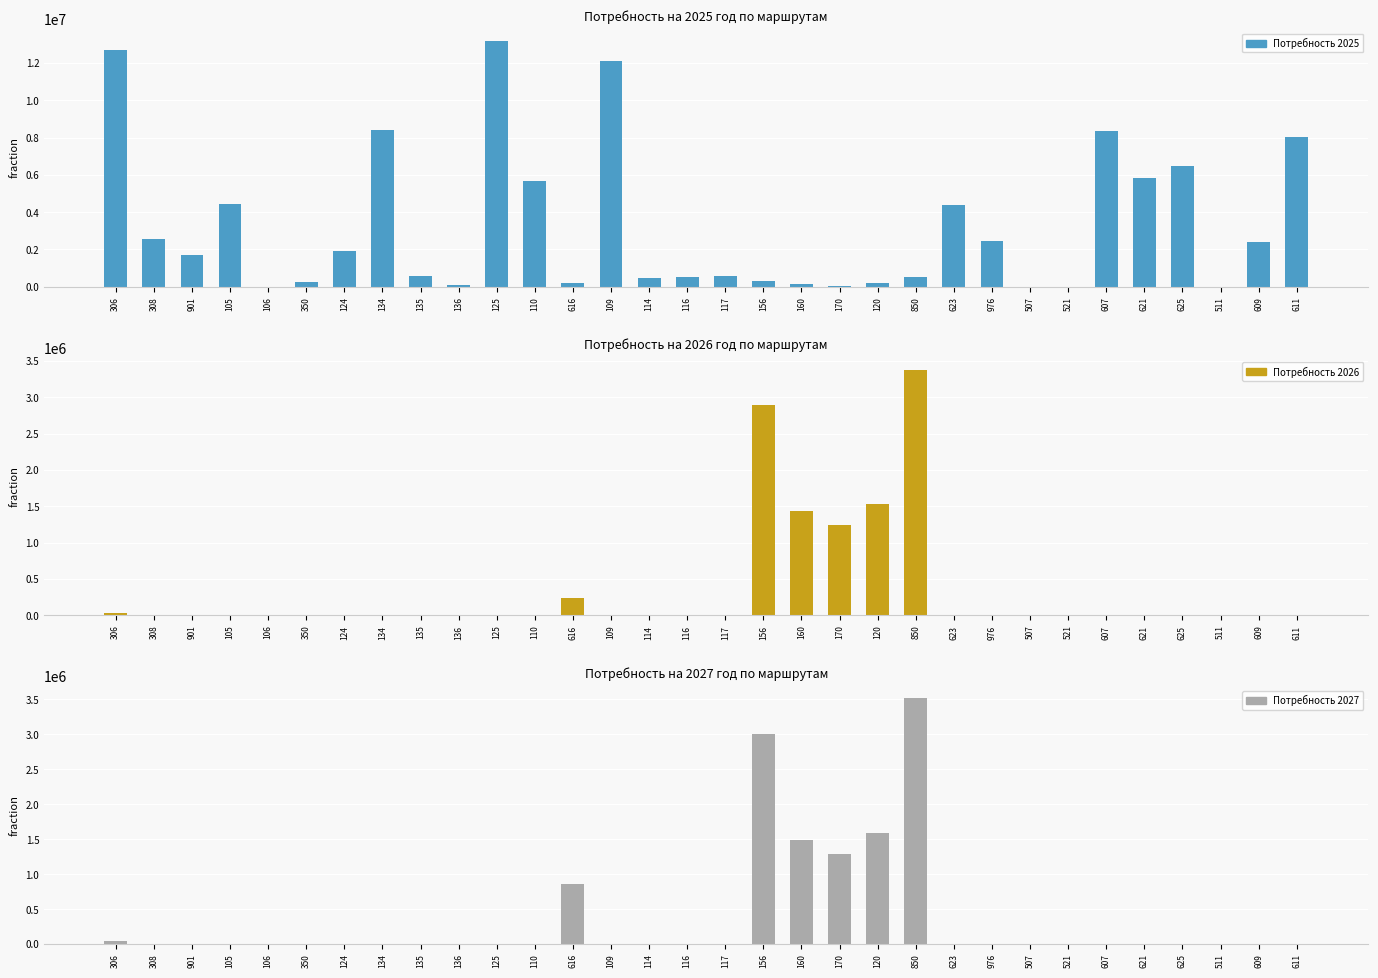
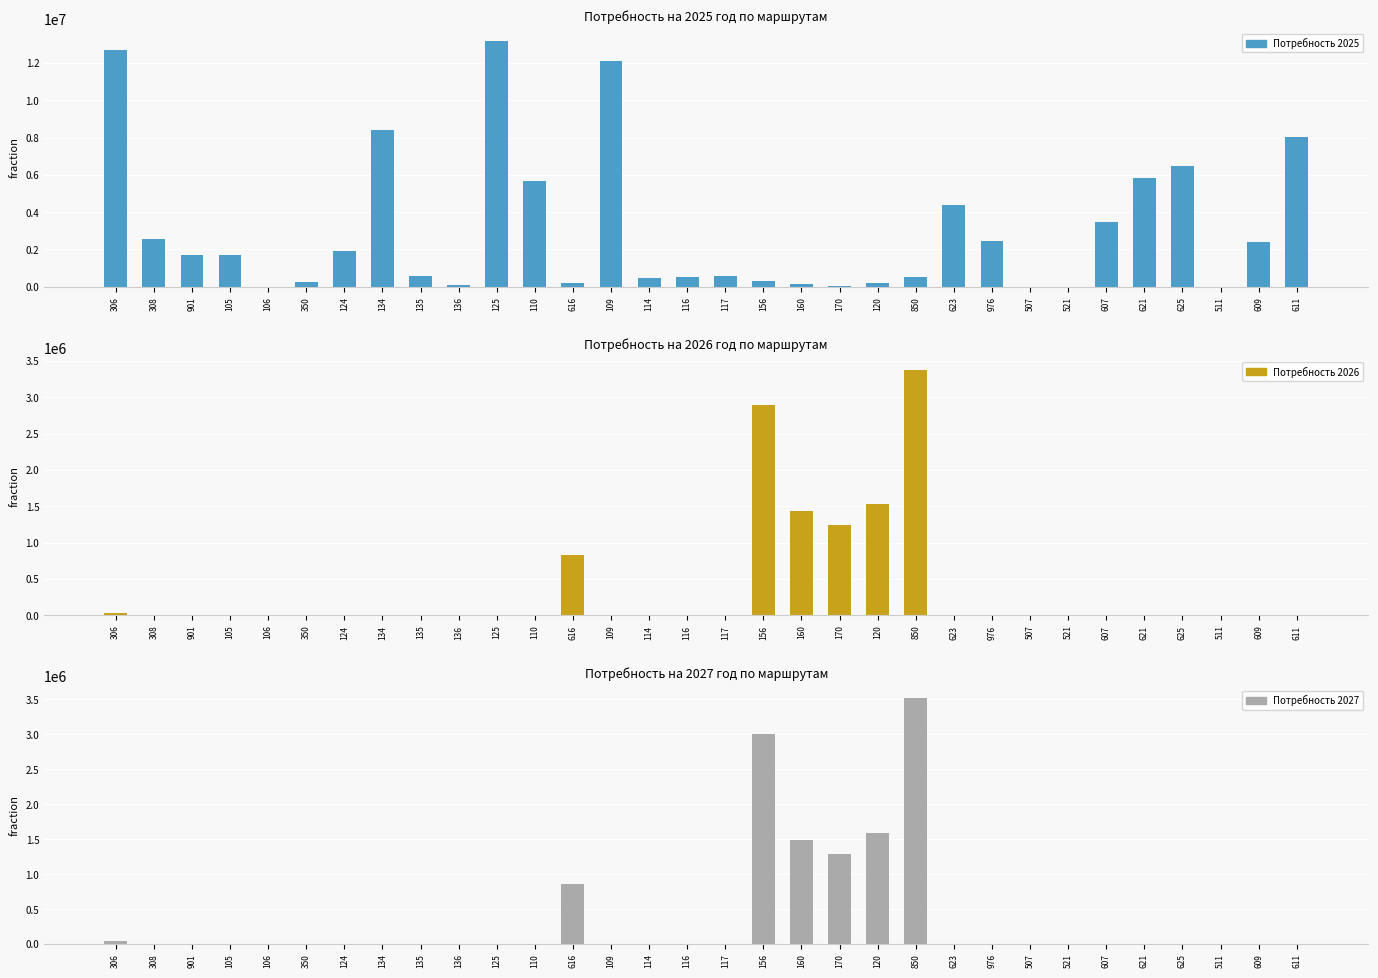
  {
    "Потребность на 2025 год по маршрутам": {
      "306": 12700000,
      "308": 2500000,
      "901": 1700000,
-     "105": 4500000,
+     "105": 1700000,
      "106": 0,
      "350": 300000,
      "124": 1900000,
      "134": 8400000,
      "135": 600000,
      "125": 13200000,
      "110": 5600000,
      "616": 200000,
      "109": 12100000,
      "114": 400000,
      "116": 500000,
      "117": 600000,
      "156": 300000,
      "120": 200000,
      "850": 500000,
      "623": 4400000,
      "976": 2500000,
      "507": 0,
      "521": 0,
-     "607": 8400000,
+     "607": 3500000,
      "621": 5800000,
      "625": 6500000,
      "511": 0,
      "609": 2400000,
      "611": 8100000
    },
    "Потребность на 2026 год по маршрутам": {
      "306": 0,
      "308": 0,
      "901": 0,
      "350": 0,
-     "616": 200000,
+     "616": 800000,
      "156": 2900000,
      "160": 1400000,
      "170": 1200000,
      "120": 1500000,
      "850": 3400000,
      "623": 0,
      "976": 0,
      "507": 0,
      "521": 0,
      "607": 0,
      "621": 0,
      "625": 0,
      "511": 0,
      "611": 0
    },
    "Потребность на 2027 год по маршрутам": {
      "306": 0,
      "308": 0,
      "901": 0,
      "350": 0,
      "616": 900000,
      "156": 3000000,
      "160": 1500000,
      "170": 1300000,
      "120": 1600000,
      "850": 3500000,
      "623": 0,
      "976": 0,
      "507": 0,
      "521": 0,
      "607": 0,
      "621": 0,
      "625": 0,
      "511": 0,
      "611": 0
    }
  }
